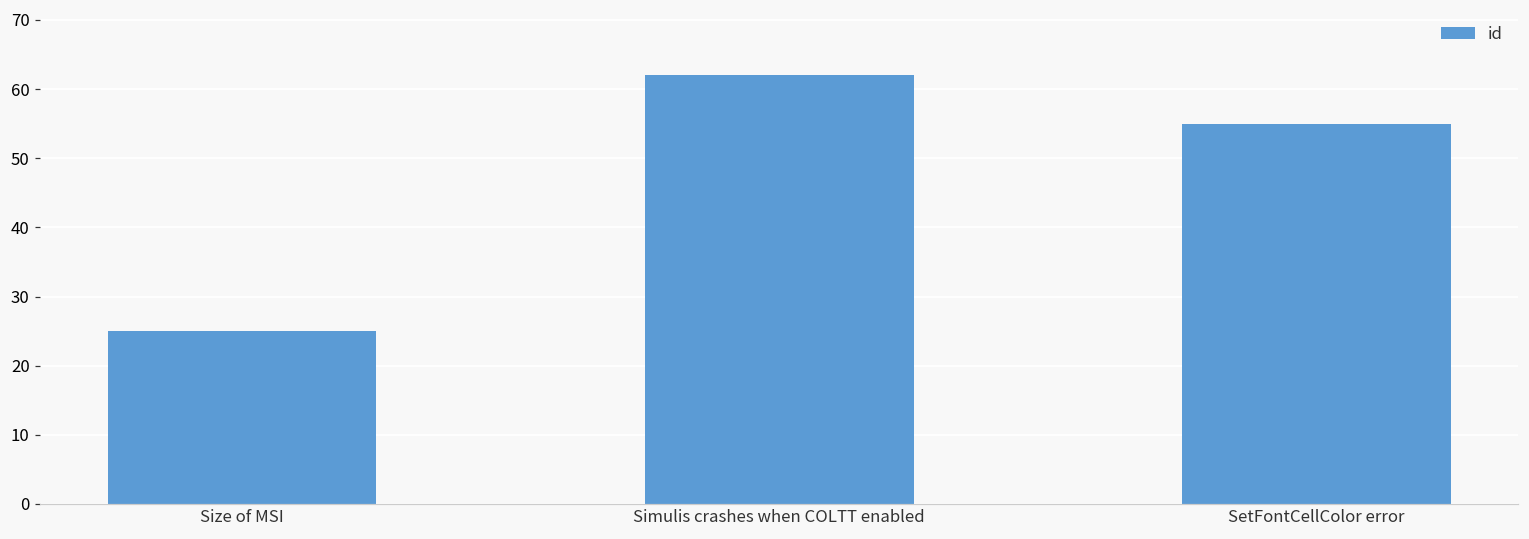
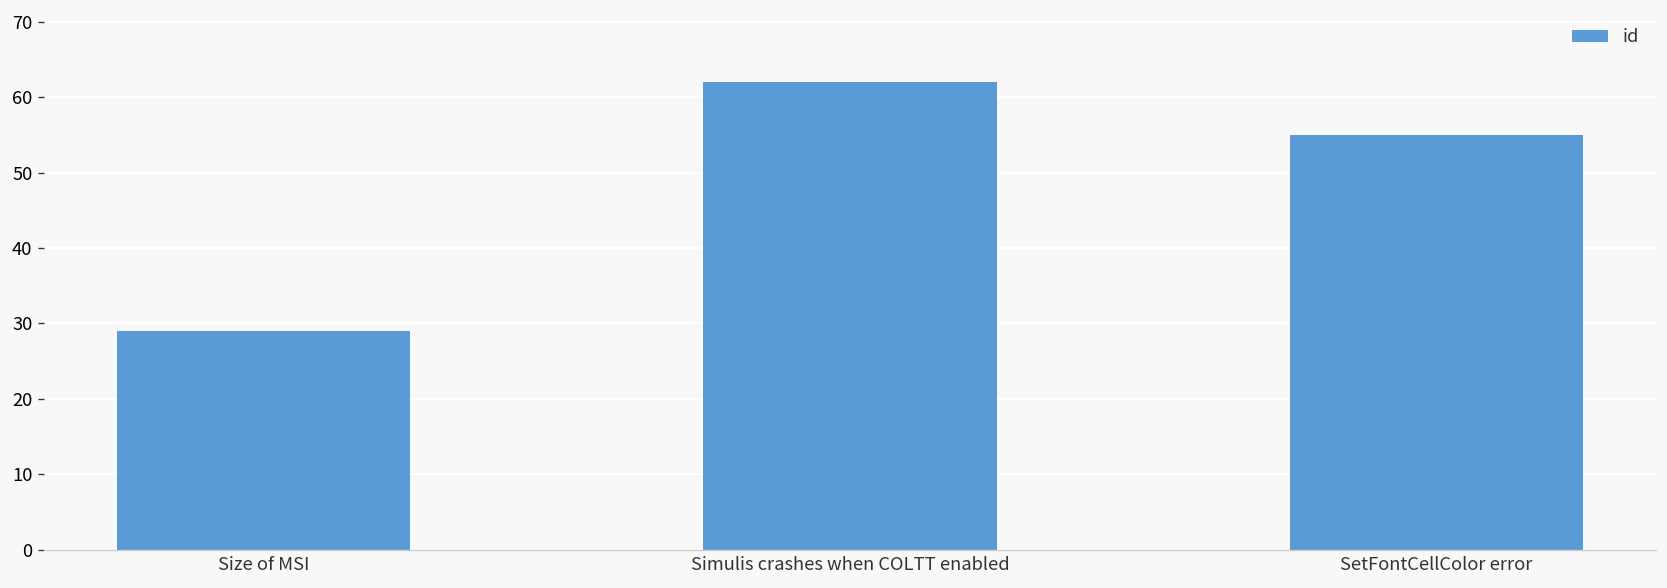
  {
-   "Size of MSI": 25,
+   "Size of MSI": 29,
    "Simulis crashes when COLTT enabled": 62,
    "SetFontCellColor error": 55
  }
